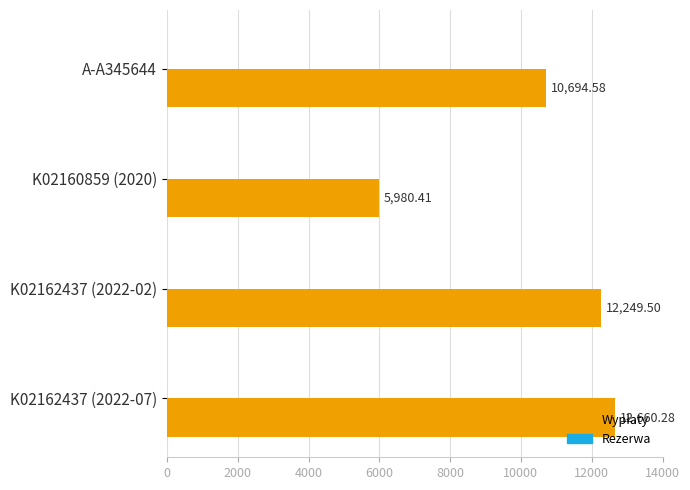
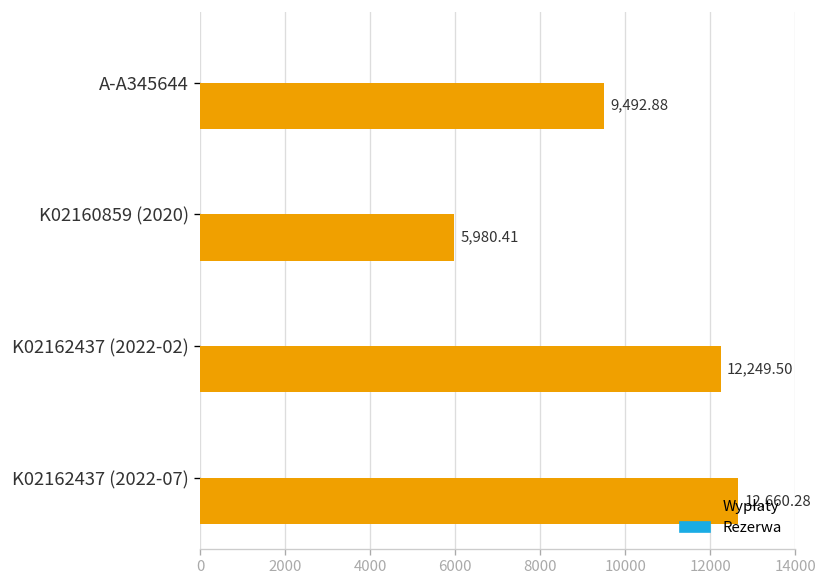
  {
    "Wypłaty": {
-     "A-A345644": "10,694.58",
+     "A-A345644": "9,492.88",
      "K02160859 (2020)": "5,980.41",
      "K02162437 (2022-02)": "12,249.50",
      "K02162437 (2022-07)": "12,660.28"
    },
    "Rezerwa": {
      "A-A345644": "0",
      "K02160859 (2020)": "0",
      "K02162437 (2022-02)": "0",
      "K02162437 (2022-07)": "0"
    }
  }
